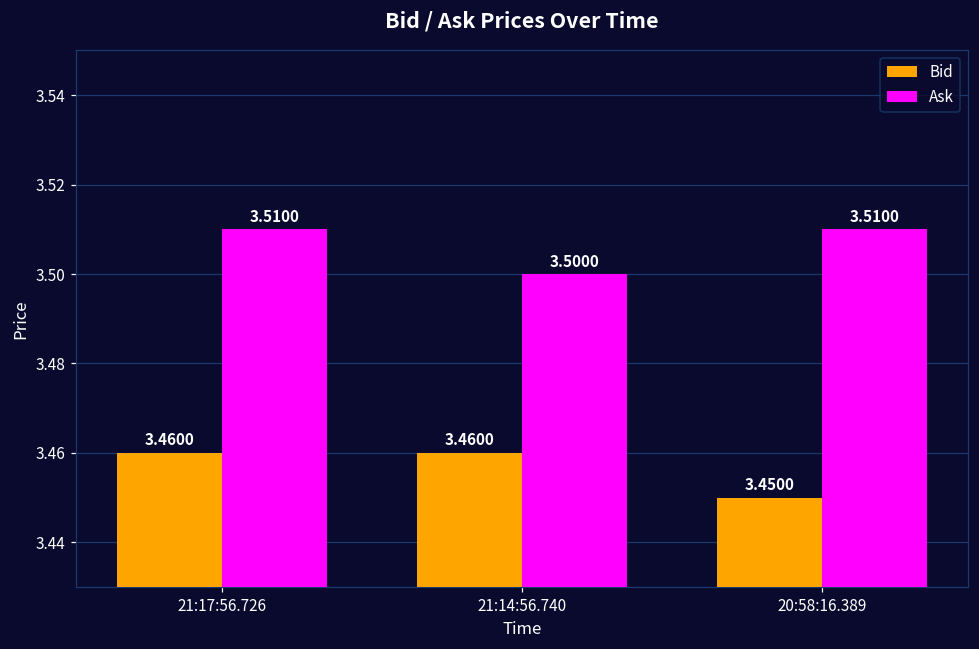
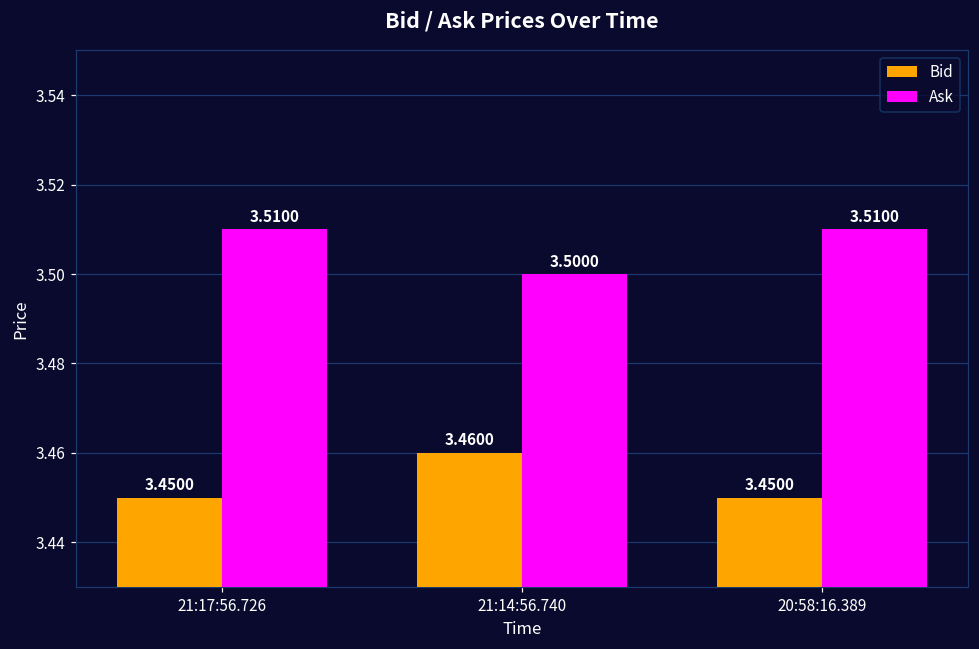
  {
    "Bid": {
-     "21:17:56.726": 3.4600,
+     "21:17:56.726": 3.4500,
      "21:14:56.740": 3.4600,
      "20:58:16.389": 3.4500
    },
    "Ask": {
      "21:17:56.726": 3.5100,
      "21:14:56.740": 3.5000,
      "20:58:16.389": 3.5100
    }
  }
